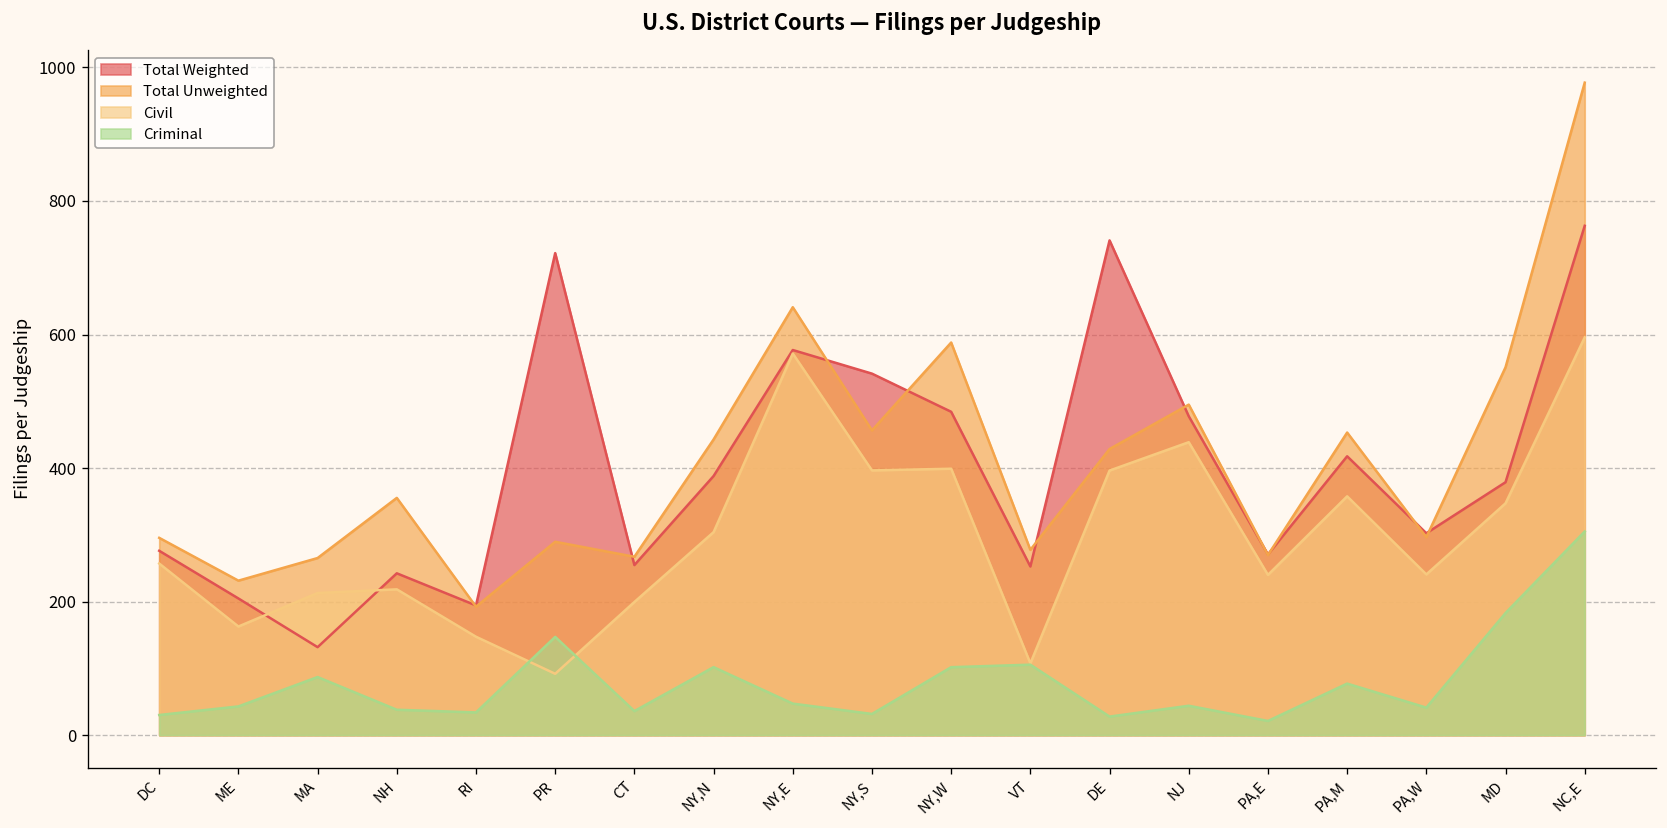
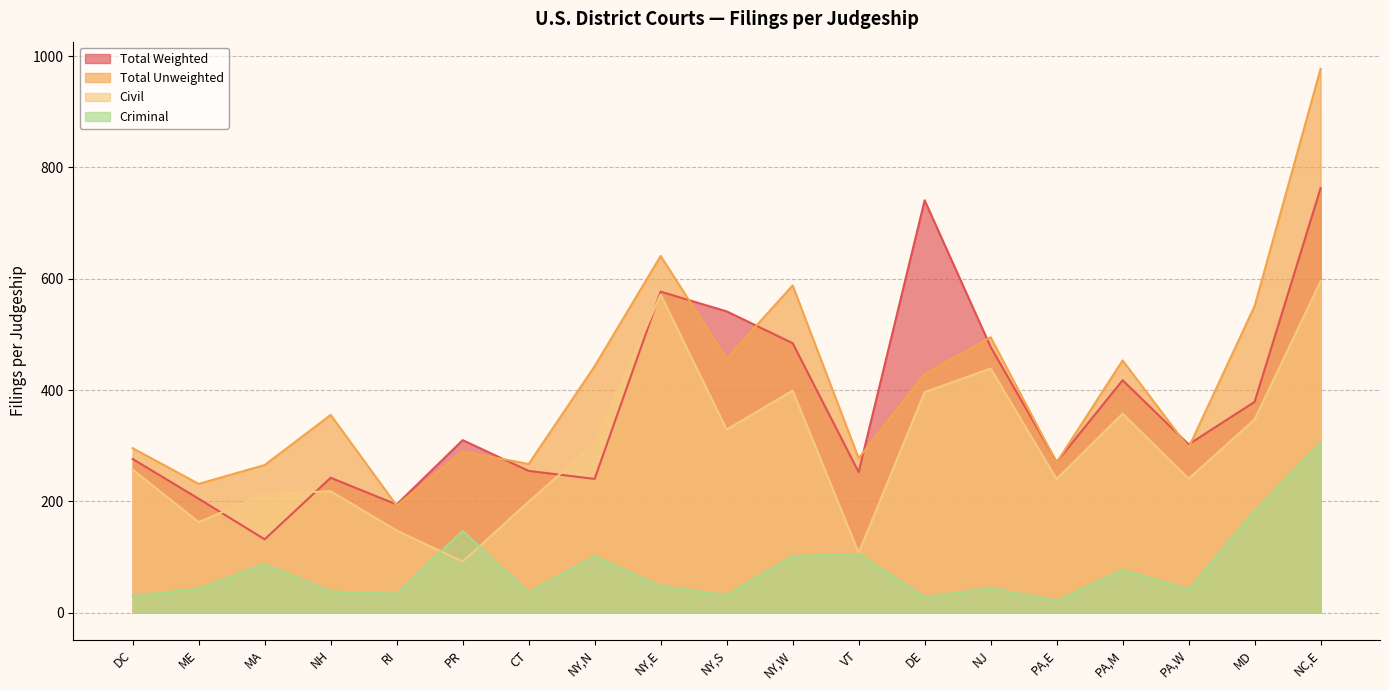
  {
    "Total Weighted": {
      "DC": 280,
      "ME": 200,
      "MA": 130,
      "NH": 240,
-     "PR": 720,
+     "PR": 310,
      "CT": 250,
-     "NY,N": 390,
+     "NY,N": 240,
      "NY,E": 580,
      "NY,S": 540,
      "NY,W": 480,
      "VT": 250,
      "DE": 740,
      "NJ": 480,
      "PA,M": 420,
      "PA,W": 300,
      "MD": 380,
      "NC,E": 760
    },
    "Total Unweighted": {
      "DC": 300,
      "ME": 230,
      "MA": 270,
      "NH": 360,
      "PR": 290,
      "CT": 270,
      "NY,N": 440,
      "NY,E": 640,
      "NY,S": 460,
      "NY,W": 590,
      "VT": 280,
      "DE": 430,
      "NJ": 500,
      "PA,M": 450,
      "PA,W": 300,
      "MD": 550,
      "NC,E": 980
    },
    "Civil": {
      "DC": 260,
      "ME": 160,
      "MA": 210,
      "NH": 220,
      "RI": 150,
      "PR": 90,
      "CT": 200,
      "NY,N": 300,
      "NY,E": 570,
-     "NY,S": 400,
+     "NY,S": 330,
      "NY,W": 400,
      "DE": 400,
      "NJ": 440,
      "PA,E": 240,
      "PA,M": 360,
      "PA,W": 240,
      "MD": 350,
      "NC,E": 600
    },
    "Criminal": {
      "DC": 30,
      "ME": 40,
      "MA": 90,
      "NH": 40,
      "RI": 30,
      "PR": 150,
      "CT": 40,
      "NY,N": 100,
      "NY,E": 50,
      "NY,S": 30,
      "NY,W": 100,
      "DE": 30,
      "NJ": 40,
      "PA,E": 20,
      "PA,M": 80,
      "PA,W": 40,
      "MD": 180,
      "NC,E": 310
    }
  }
